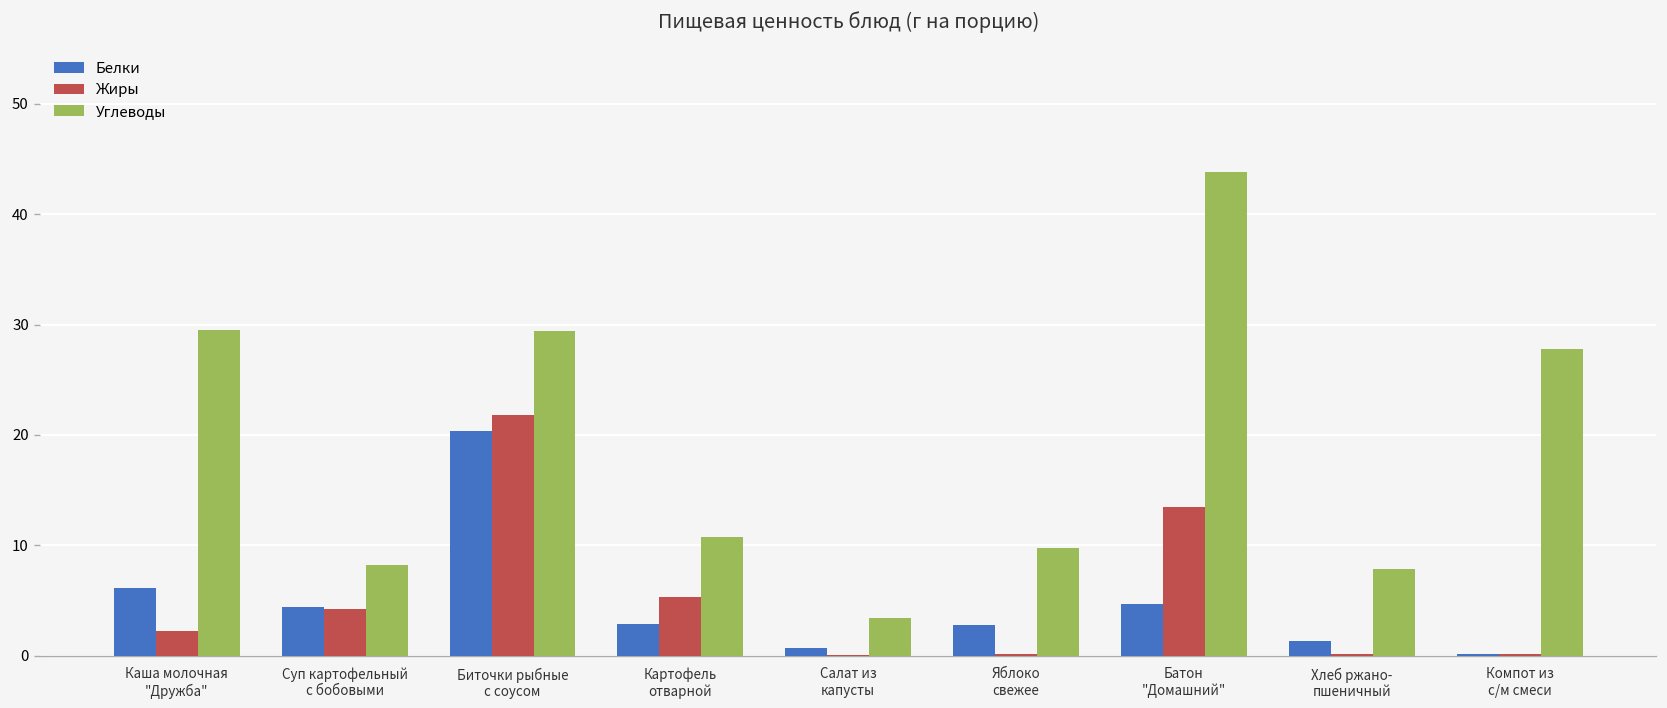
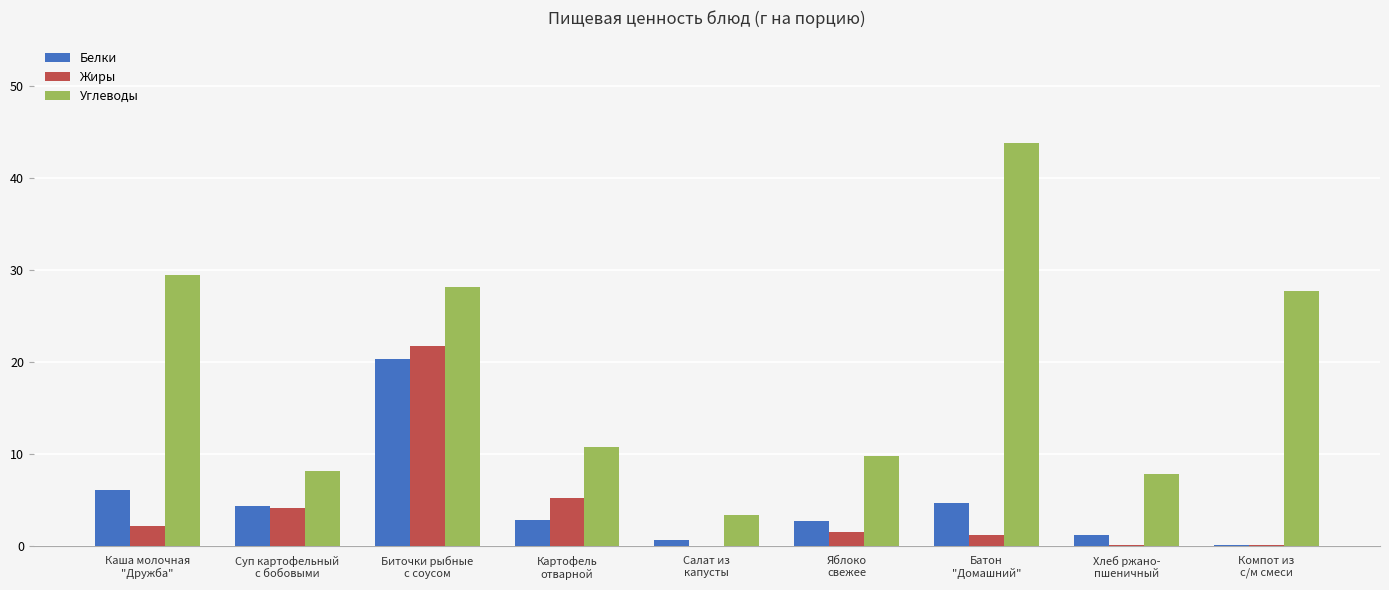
  {
    "Белки": {
      "Каша молочная \"Дружба\"": 6,
      "Суп картофельный с бобовыми": 4,
      "Биточки рыбные с соусом": 20,
      "Картофель отварной": 3,
      "Салат из капусты": 1,
      "Яблоко свежее": 3,
      "Батон \"Домашний\"": 5,
      "Хлеб ржано- пшеничный": 1
    },
    "Жиры": {
      "Каша молочная \"Дружба\"": 2,
      "Суп картофельный с бобовыми": 4,
      "Биточки рыбные с соусом": 22,
      "Картофель отварной": 5,
-     "Яблоко свежее": 0,
-     "Батон \"Домашний\"": 14
+     "Яблоко свежее": 2,
+     "Батон \"Домашний\"": 1
    },
    "Углеводы": {
      "Каша молочная \"Дружба\"": 30,
      "Суп картофельный с бобовыми": 8,
-     "Биточки рыбные с соусом": 29,
+     "Биточки рыбные с соусом": 28,
      "Картофель отварной": 11,
      "Салат из капусты": 3,
      "Яблоко свежее": 10,
      "Батон \"Домашний\"": 44,
      "Хлеб ржано- пшеничный": 8,
      "Компот из с/м смеси": 28
    }
  }
